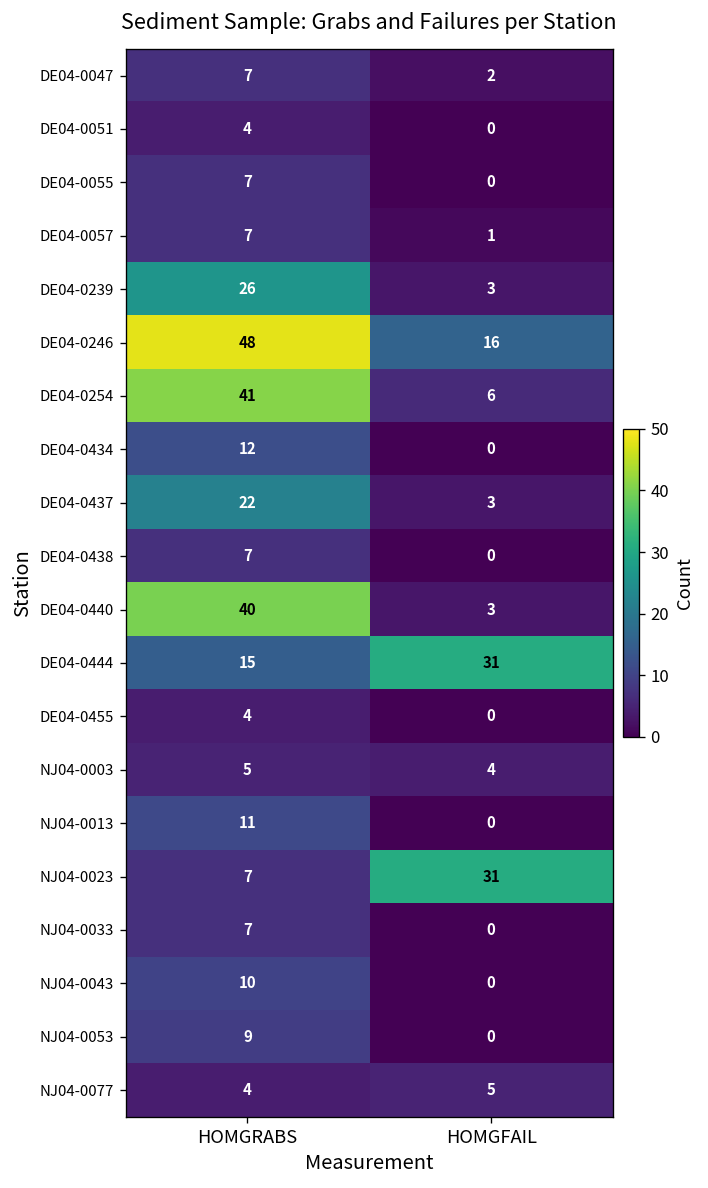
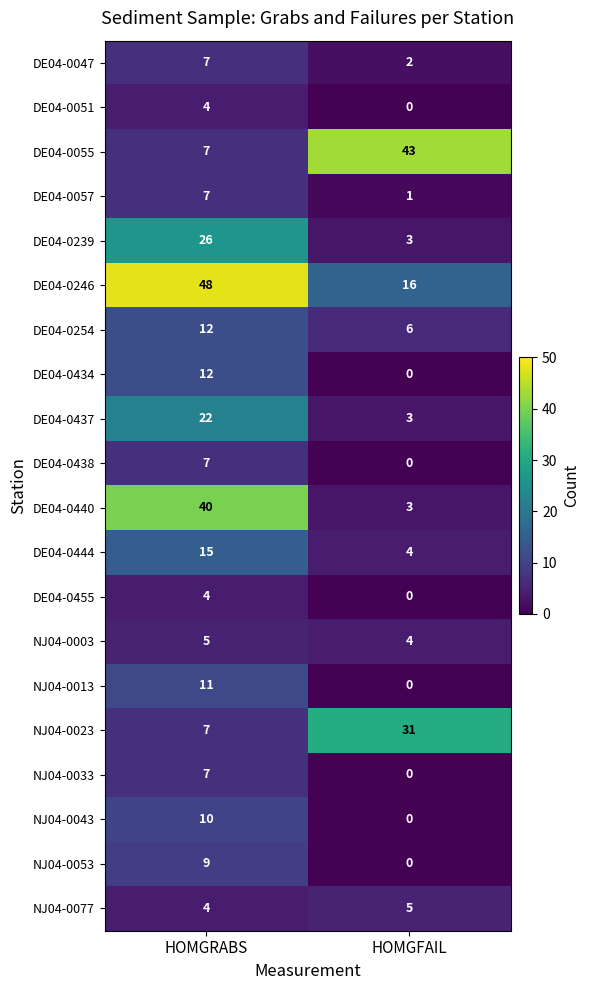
  {
    "DE04-0047": {
      "HOMGRABS": 7,
      "HOMGFAIL": 2
    },
    "DE04-0051": {
      "HOMGRABS": 4,
      "HOMGFAIL": 0
    },
    "DE04-0055": {
      "HOMGRABS": 7,
-     "HOMGFAIL": 0
+     "HOMGFAIL": 43
    },
    "DE04-0057": {
      "HOMGRABS": 7,
      "HOMGFAIL": 1
    },
    "DE04-0239": {
      "HOMGRABS": 26,
      "HOMGFAIL": 3
    },
    "DE04-0246": {
      "HOMGRABS": 48,
      "HOMGFAIL": 16
    },
    "DE04-0254": {
-     "HOMGRABS": 41,
+     "HOMGRABS": 12,
      "HOMGFAIL": 6
    },
    "DE04-0434": {
      "HOMGRABS": 12,
      "HOMGFAIL": 0
    },
    "DE04-0437": {
      "HOMGRABS": 22,
      "HOMGFAIL": 3
    },
    "DE04-0438": {
      "HOMGRABS": 7,
      "HOMGFAIL": 0
    },
    "DE04-0440": {
      "HOMGRABS": 40,
      "HOMGFAIL": 3
    },
    "DE04-0444": {
      "HOMGRABS": 15,
-     "HOMGFAIL": 31
+     "HOMGFAIL": 4
    },
    "DE04-0455": {
      "HOMGRABS": 4,
      "HOMGFAIL": 0
    },
    "NJ04-0003": {
      "HOMGRABS": 5,
      "HOMGFAIL": 4
    },
    "NJ04-0013": {
      "HOMGRABS": 11,
      "HOMGFAIL": 0
    },
    "NJ04-0023": {
      "HOMGRABS": 7,
      "HOMGFAIL": 31
    },
    "NJ04-0033": {
      "HOMGRABS": 7,
      "HOMGFAIL": 0
    },
    "NJ04-0043": {
      "HOMGRABS": 10,
      "HOMGFAIL": 0
    },
    "NJ04-0053": {
      "HOMGRABS": 9,
      "HOMGFAIL": 0
    },
    "NJ04-0077": {
      "HOMGRABS": 4,
      "HOMGFAIL": 5
    }
  }
